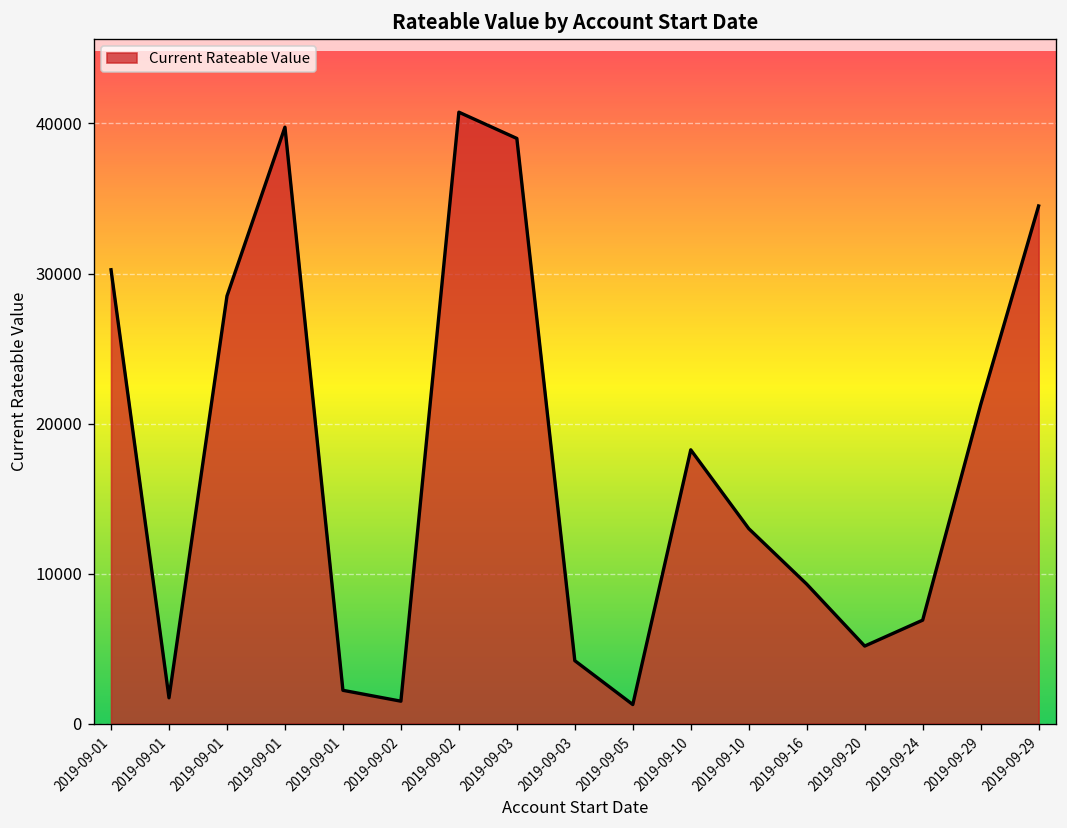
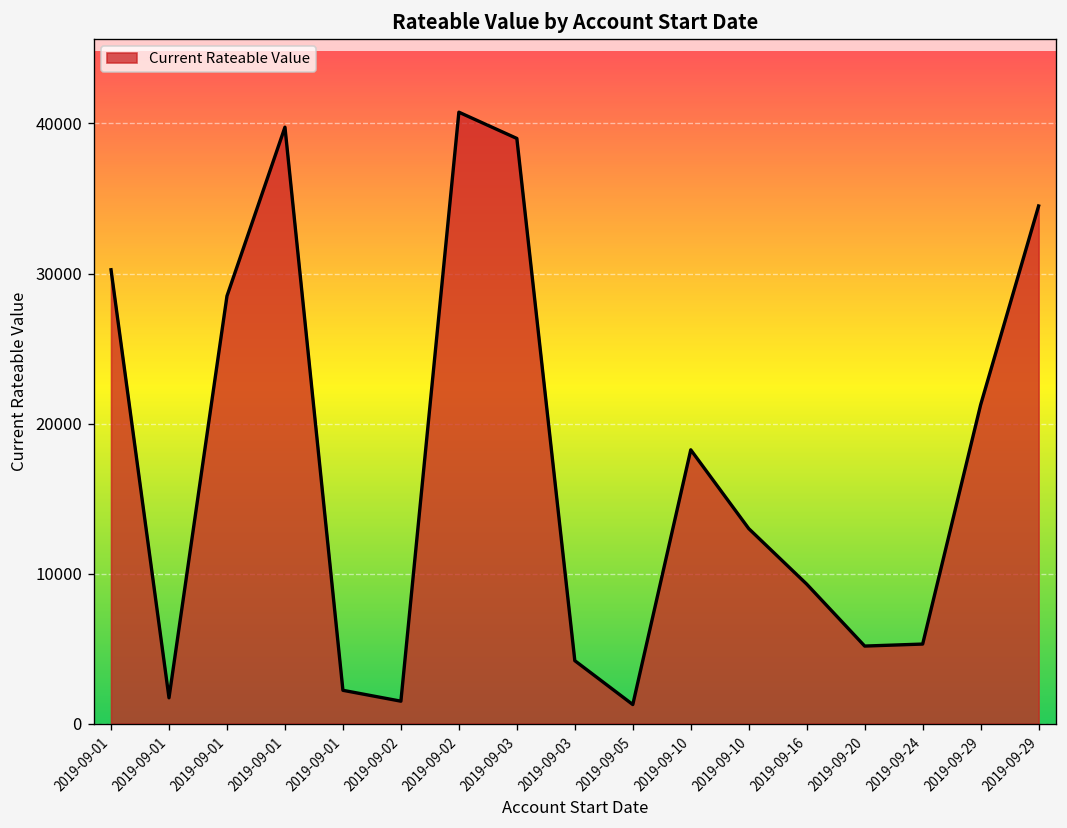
  {
    "2019-09-05": 1300,
    "2019-09-16": 9300,
    "2019-09-20": 5200,
-   "2019-09-24": 6900
+   "2019-09-24": 5300
  }
